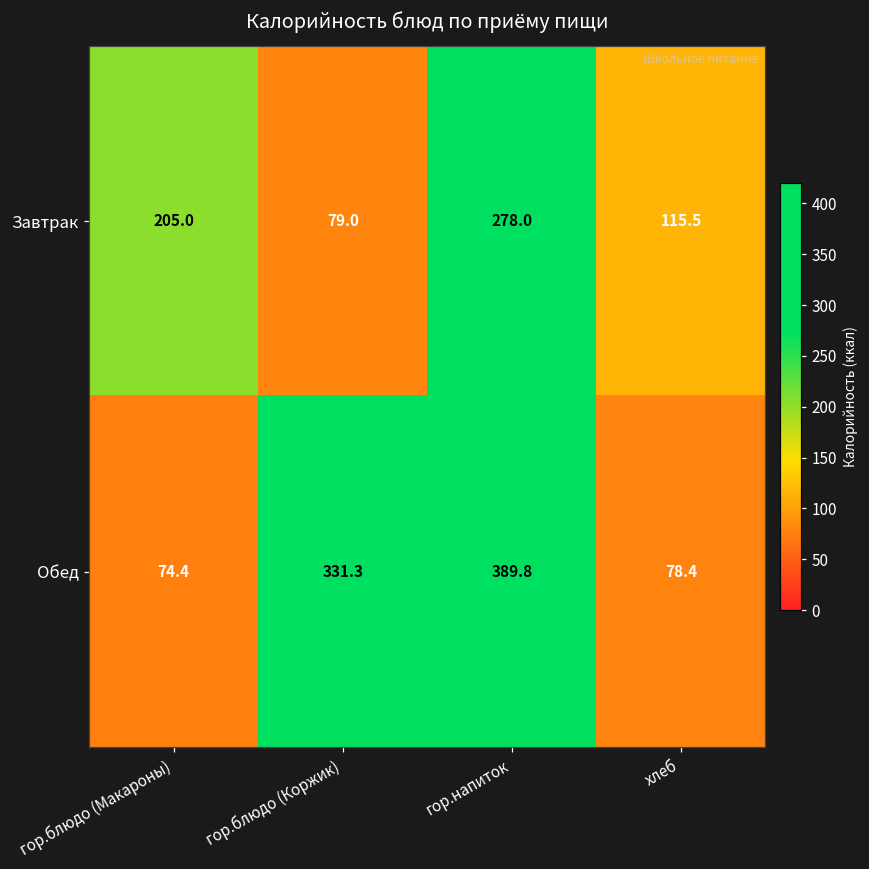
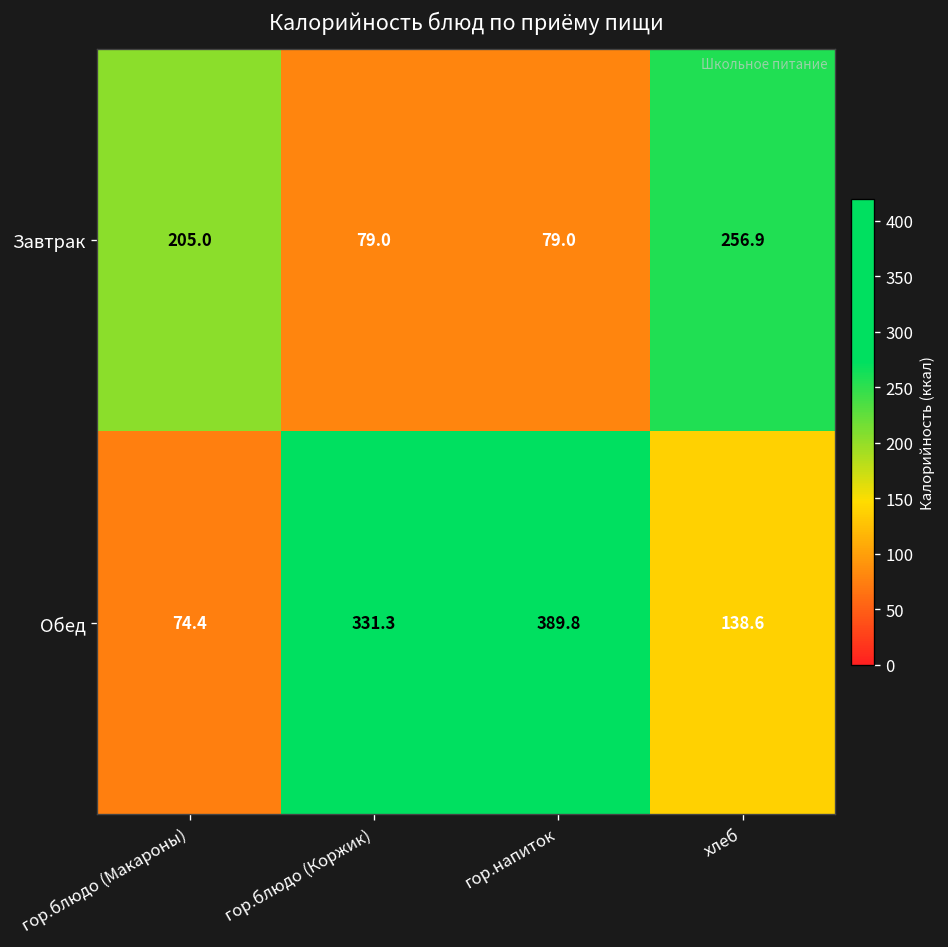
  {
    "Завтрак": {
      "гор.блюдо (Макароны)": 205.0,
      "гор.блюдо (Коржик)": 79.0,
-     "гор.напиток": 278.0,
-     "хлеб": 115.5
+     "гор.напиток": 79.0,
+     "хлеб": 256.9
    },
    "Обед": {
      "гор.блюдо (Макароны)": 74.4,
      "гор.блюдо (Коржик)": 331.3,
      "гор.напиток": 389.8,
-     "хлеб": 78.4
+     "хлеб": 138.6
    }
  }
